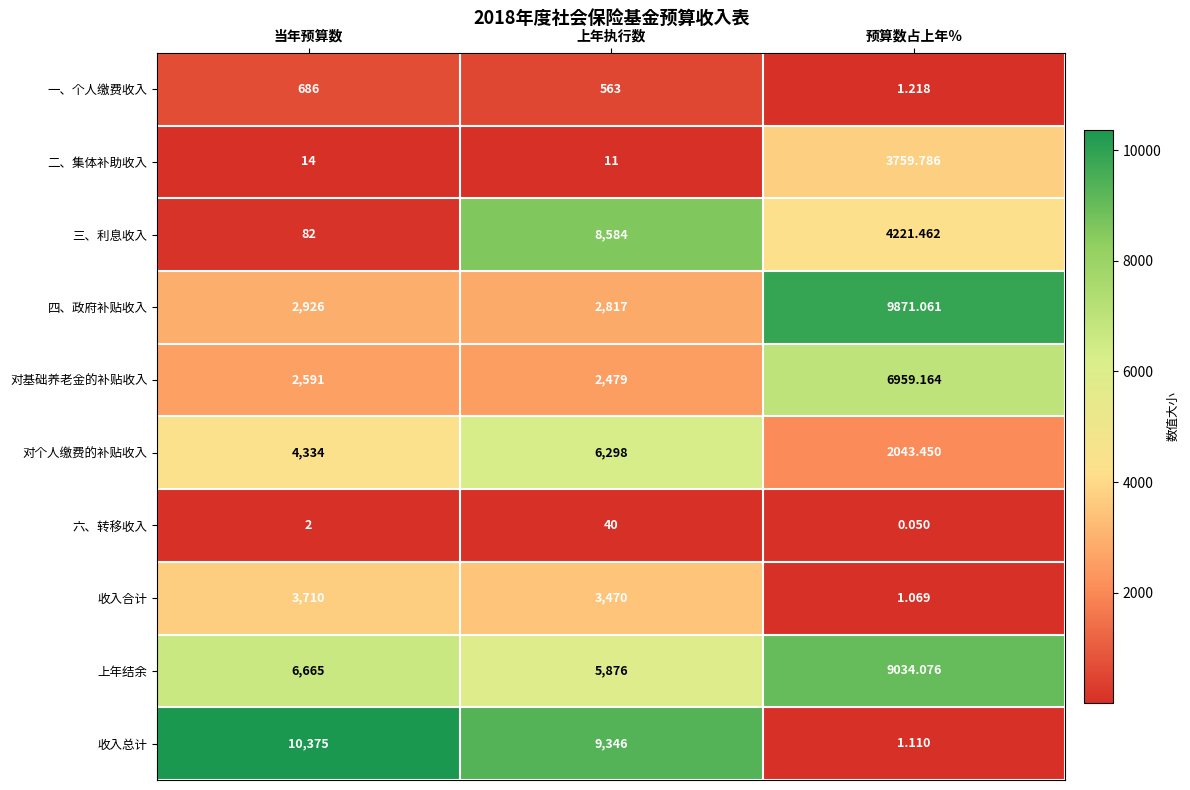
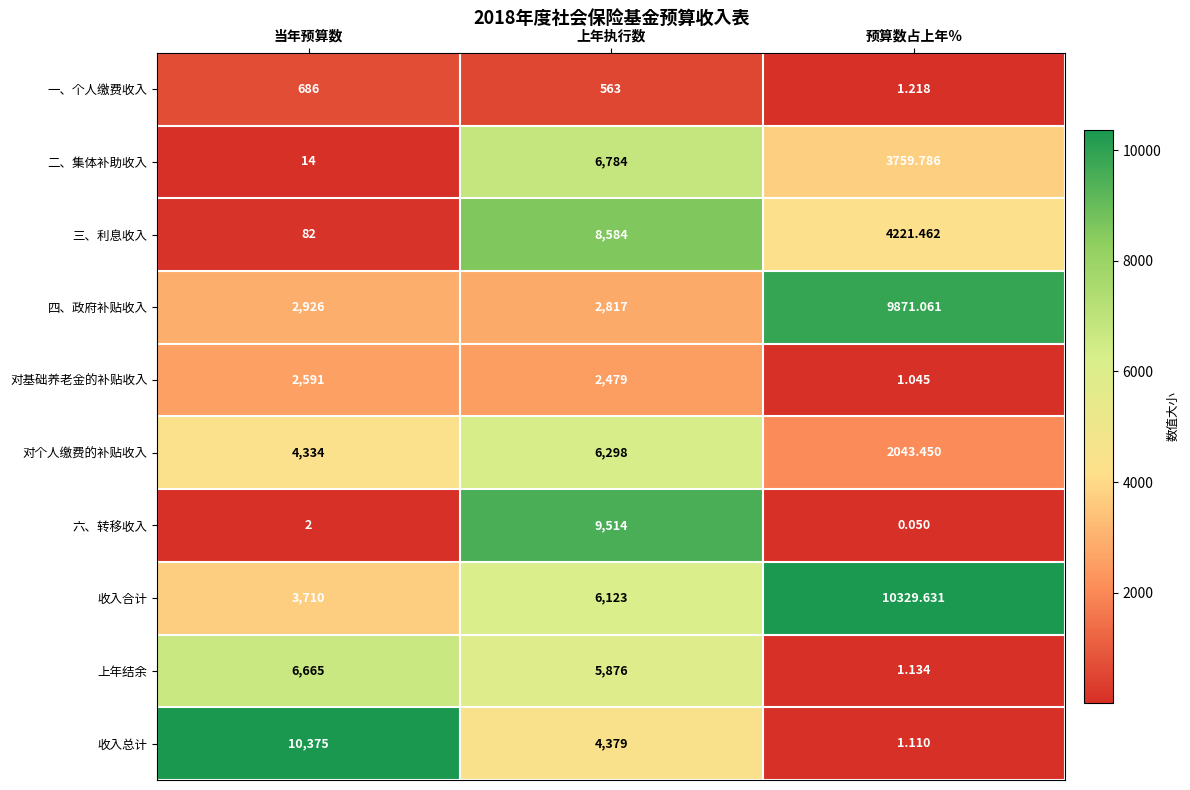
  {
    "一、个人缴费收入": {
      "当年预算数": "686",
      "上年执行数": "563",
      "预算数占上年％": "1.218"
    },
    "二、集体补助收入": {
      "当年预算数": "14",
-     "上年执行数": "11",
+     "上年执行数": "6,784",
      "预算数占上年％": "3759.786"
    },
    "三、利息收入": {
      "当年预算数": "82",
      "上年执行数": "8,584",
      "预算数占上年％": "4221.462"
    },
    "四、政府补贴收入": {
      "当年预算数": "2,926",
      "上年执行数": "2,817",
      "预算数占上年％": "9871.061"
    },
    "对基础养老金的补贴收入": {
      "当年预算数": "2,591",
      "上年执行数": "2,479",
-     "预算数占上年％": "6959.164"
+     "预算数占上年％": "1.045"
    },
    "对个人缴费的补贴收入": {
      "当年预算数": "4,334",
      "上年执行数": "6,298",
      "预算数占上年％": "2043.450"
    },
    "六、转移收入": {
      "当年预算数": "2",
-     "上年执行数": "40",
+     "上年执行数": "9,514",
      "预算数占上年％": "0.050"
    },
    "收入合计": {
      "当年预算数": "3,710",
-     "上年执行数": "3,470",
-     "预算数占上年％": "1.069"
+     "上年执行数": "6,123",
+     "预算数占上年％": "10329.631"
    },
    "上年结余": {
      "当年预算数": "6,665",
      "上年执行数": "5,876",
-     "预算数占上年％": "9034.076"
+     "预算数占上年％": "1.134"
    },
    "收入总计": {
      "当年预算数": "10,375",
-     "上年执行数": "9,346",
+     "上年执行数": "4,379",
      "预算数占上年％": "1.110"
    }
  }
